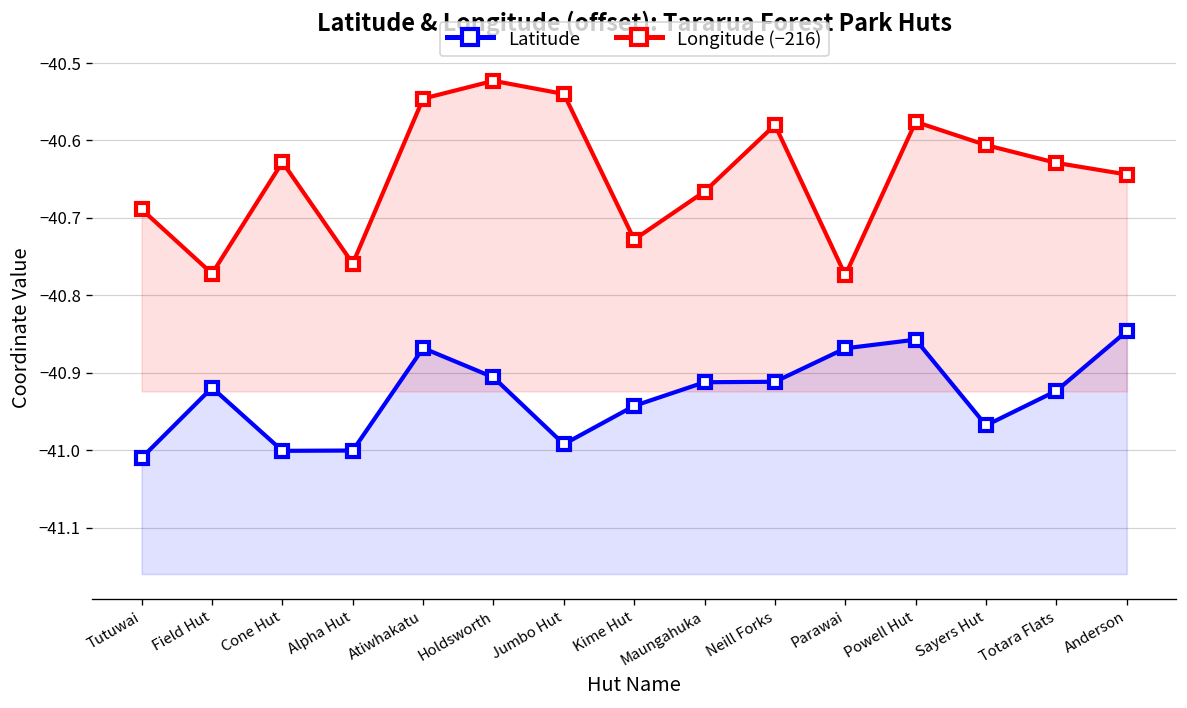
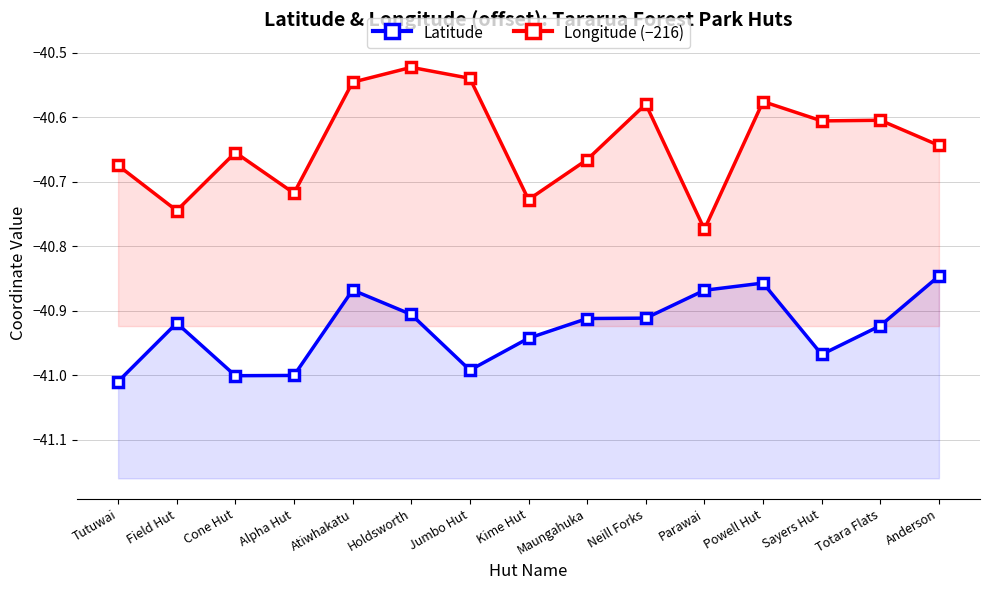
  {
    "Latitude": {
      "Tutuwai": -41.01,
      "Field Hut": -40.92,
      "Cone Hut": -41.00,
      "Alpha Hut": -41.00,
      "Atiwhakatu": -40.87,
      "Holdsworth": -40.91,
      "Jumbo Hut": -40.99,
      "Kime Hut": -40.94,
      "Maungahuka": -40.91,
      "Neill Forks": -40.91,
      "Parawai": -40.87,
      "Powell Hut": -40.86,
      "Sayers Hut": -40.97,
      "Totara Flats": -40.92,
      "Anderson": -40.85
    },
    "Longitude (−216)": {
-     "Tutuwai": -40.69,
-     "Field Hut": -40.77,
-     "Cone Hut": -40.63,
-     "Alpha Hut": -40.76,
+     "Tutuwai": -40.68,
+     "Field Hut": -40.75,
+     "Cone Hut": -40.66,
+     "Alpha Hut": -40.72,
      "Atiwhakatu": -40.55,
      "Holdsworth": -40.52,
      "Jumbo Hut": -40.54,
      "Kime Hut": -40.73,
      "Maungahuka": -40.67,
      "Neill Forks": -40.58,
      "Parawai": -40.77,
      "Powell Hut": -40.58,
      "Sayers Hut": -40.61,
-     "Totara Flats": -40.63,
+     "Totara Flats": -40.60,
      "Anderson": -40.64
    }
  }
